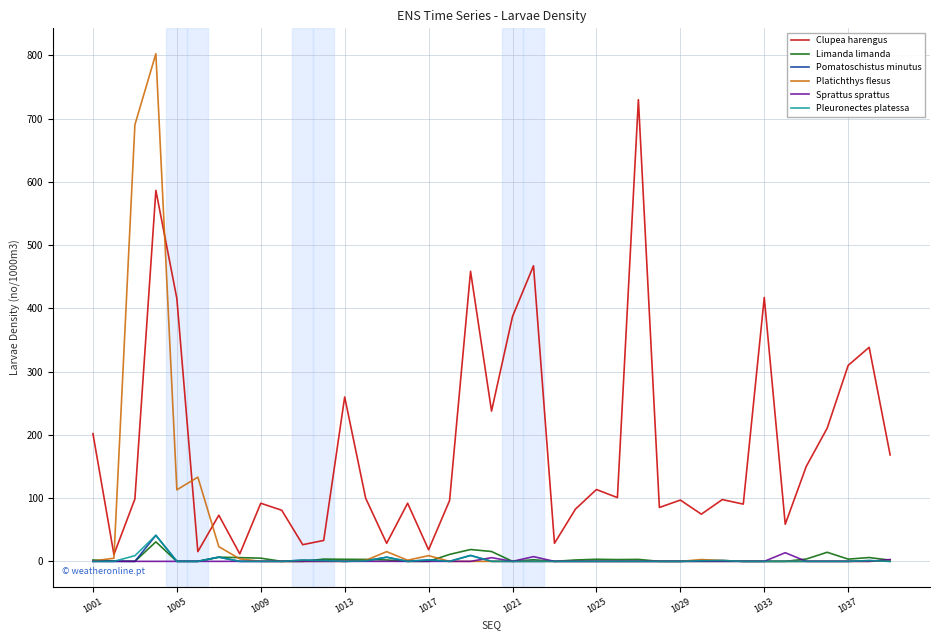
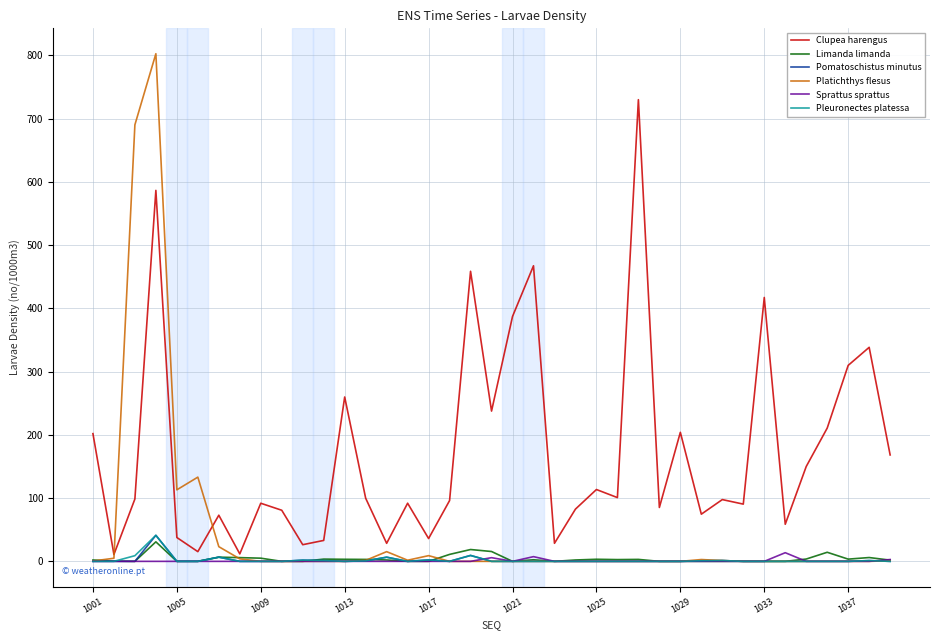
  {
    "Clupea harengus": {
      "1001": 200,
-     "1005": 420,
+     "1005": 40,
      "1009": 90,
      "1013": 260,
-     "1017": 20,
+     "1017": 40,
      "1021": 390,
      "1025": 110,
-     "1029": 100,
+     "1029": 200,
      "1033": 420,
      "1037": 310
    },
    "Limanda limanda": {
      "1009": 10
    },
    "Platichthys flesus": {
      "1005": 110,
      "1017": 10
    }
  }
